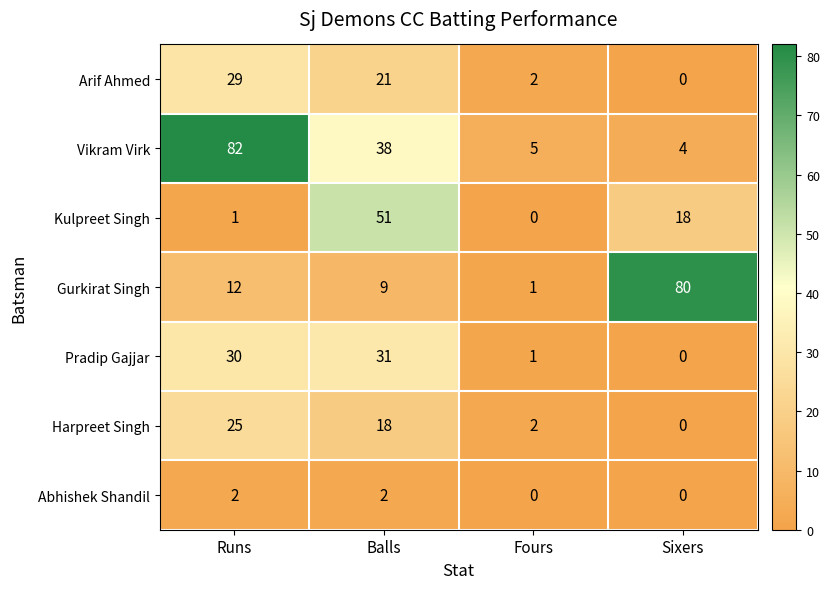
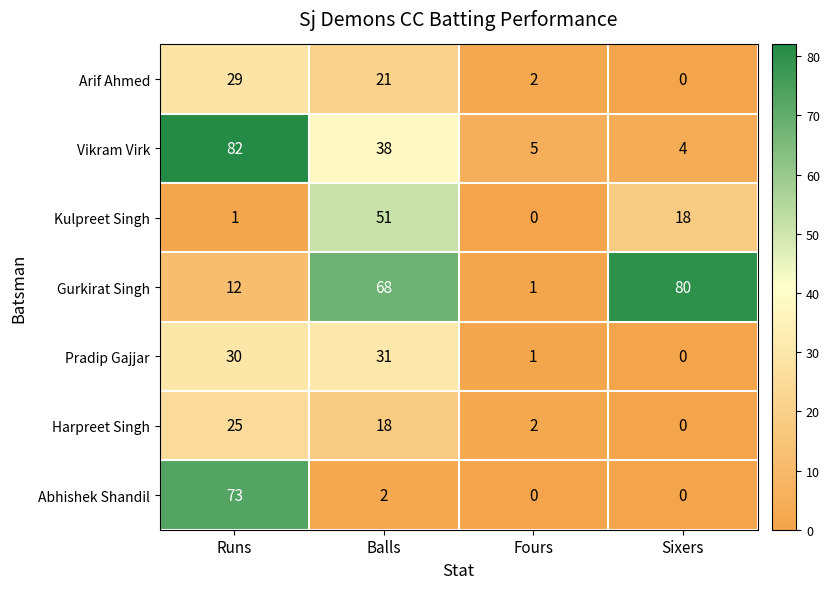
  {
    "Arif Ahmed": {
      "Runs": 29,
      "Balls": 21,
      "Fours": 2,
      "Sixers": 0
    },
    "Vikram Virk": {
      "Runs": 82,
      "Balls": 38,
      "Fours": 5,
      "Sixers": 4
    },
    "Kulpreet Singh": {
      "Runs": 1,
      "Balls": 51,
      "Fours": 0,
      "Sixers": 18
    },
    "Gurkirat Singh": {
      "Runs": 12,
-     "Balls": 9,
+     "Balls": 68,
      "Fours": 1,
      "Sixers": 80
    },
    "Pradip Gajjar": {
      "Runs": 30,
      "Balls": 31,
      "Fours": 1,
      "Sixers": 0
    },
    "Harpreet Singh": {
      "Runs": 25,
      "Balls": 18,
      "Fours": 2,
      "Sixers": 0
    },
    "Abhishek Shandil": {
-     "Runs": 2,
+     "Runs": 73,
      "Balls": 2,
      "Fours": 0,
      "Sixers": 0
    }
  }
